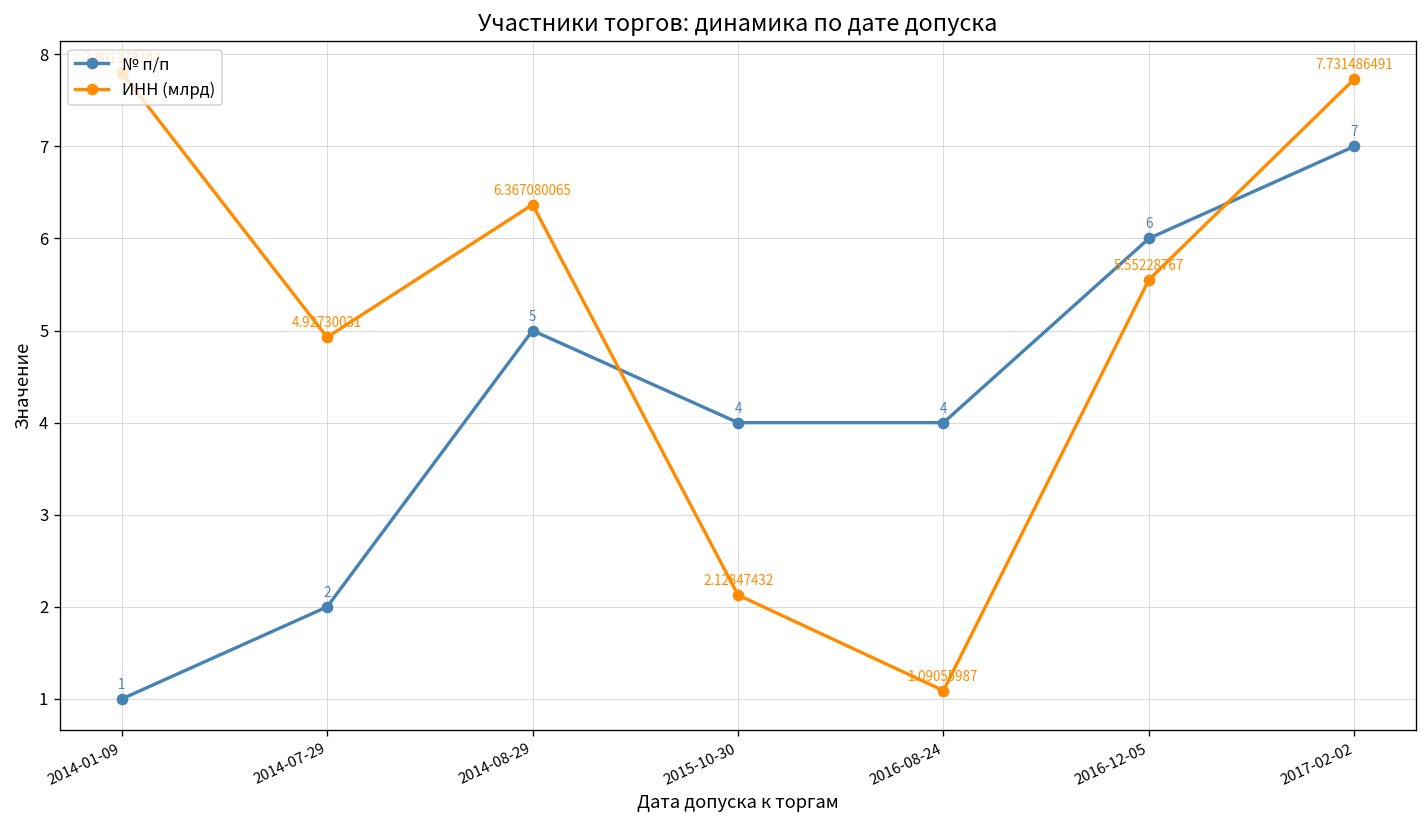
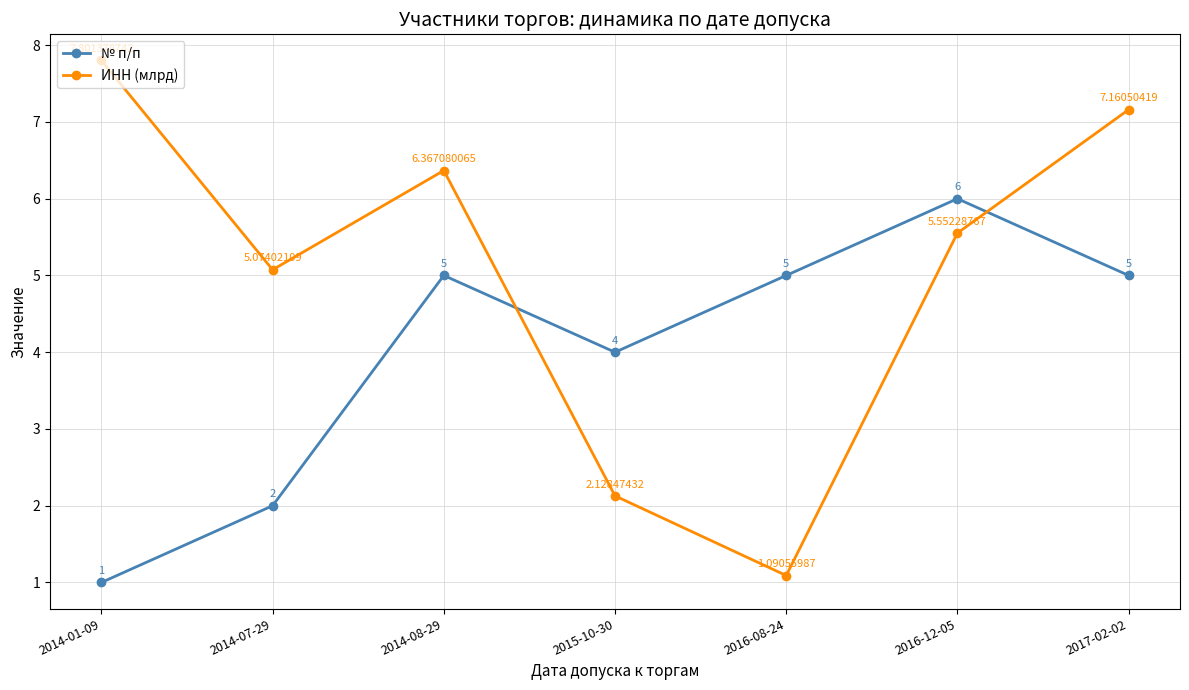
  {
    "№ п/п": {
      "2014-01-09": 1,
      "2014-07-29": 2,
      "2014-08-29": 5,
      "2015-10-30": 4,
-     "2016-08-24": 4,
+     "2016-08-24": 5,
      "2016-12-05": 6,
-     "2017-02-02": 7
+     "2017-02-02": 5
    },
    "ИНН (млрд)": {
-     "2014-07-29": 4.92730031,
+     "2014-07-29": 5.07402109,
      "2014-08-29": 6.367080065,
      "2015-10-30": 2.12847432,
      "2016-08-24": 1.09055987,
      "2016-12-05": 5.55228767,
-     "2017-02-02": 7.731486491
+     "2017-02-02": 7.16050419
    }
  }
